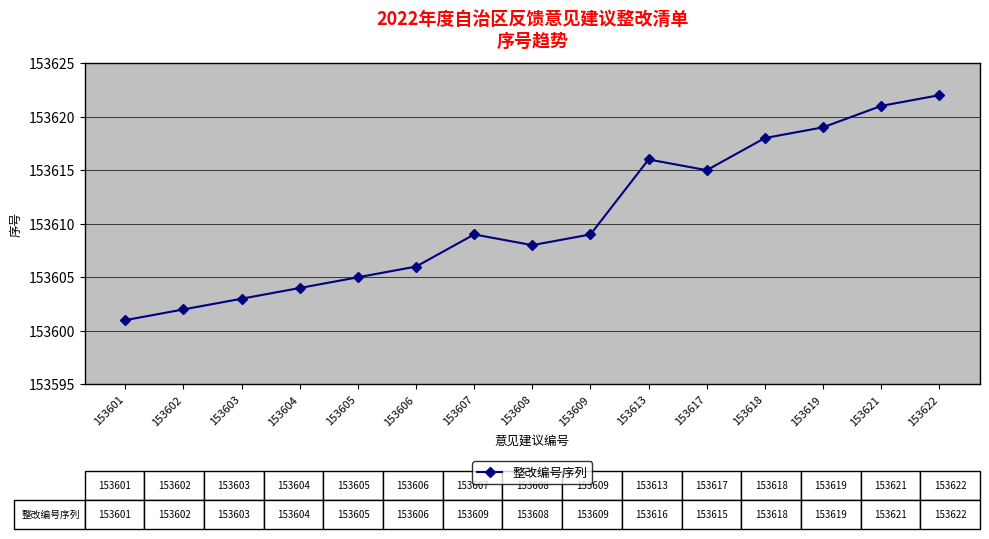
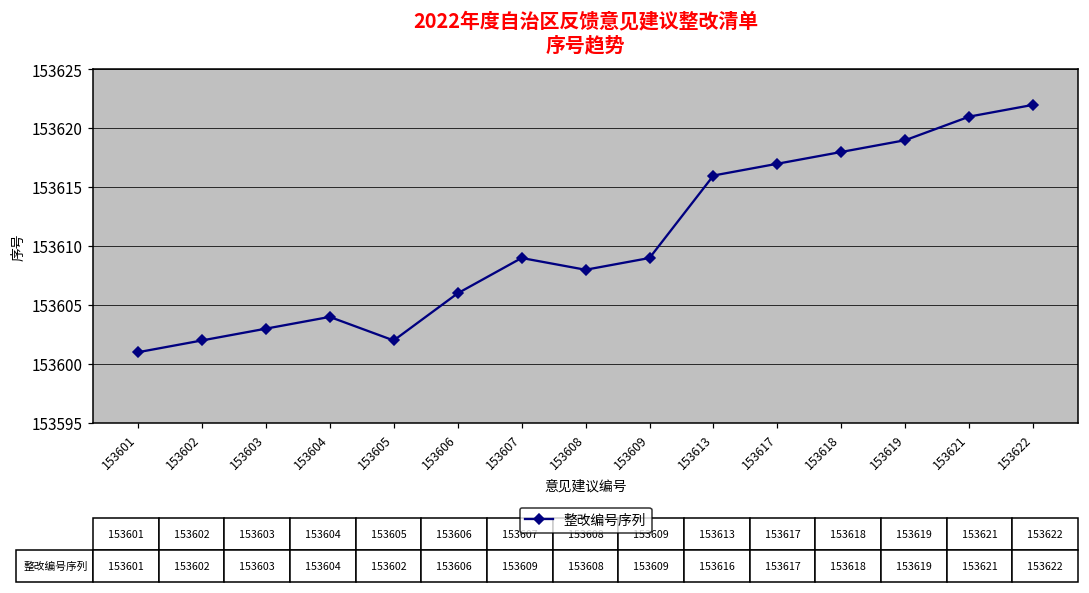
  {
-   "153605": 153605,
-   "153617": 153615
+   "153605": 153602,
+   "153617": 153617
  }
